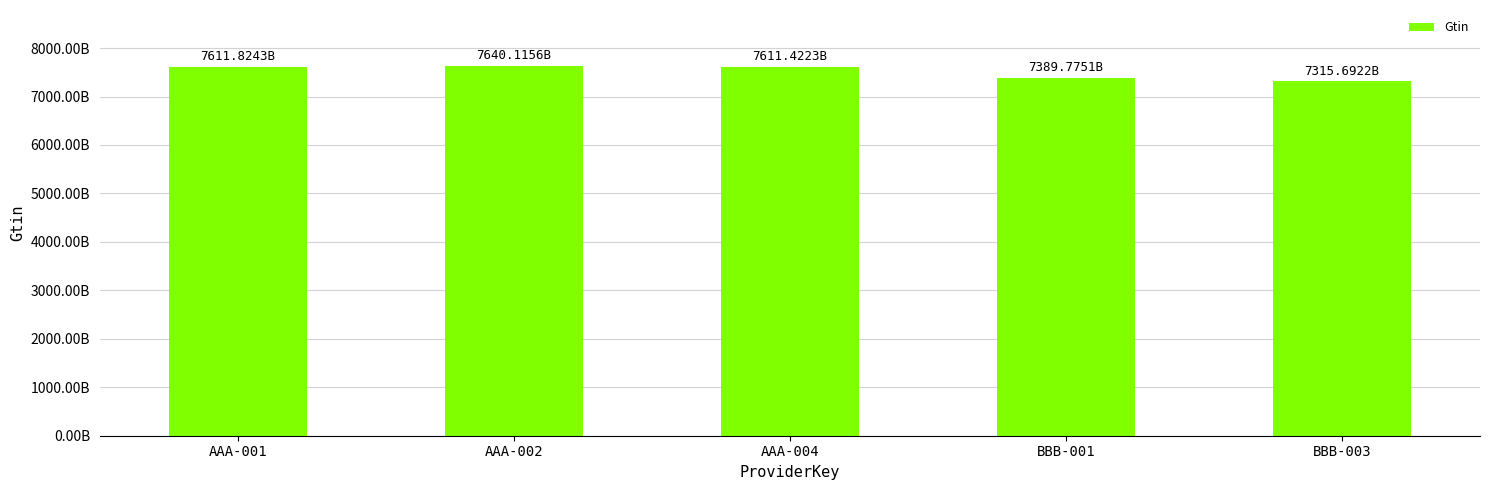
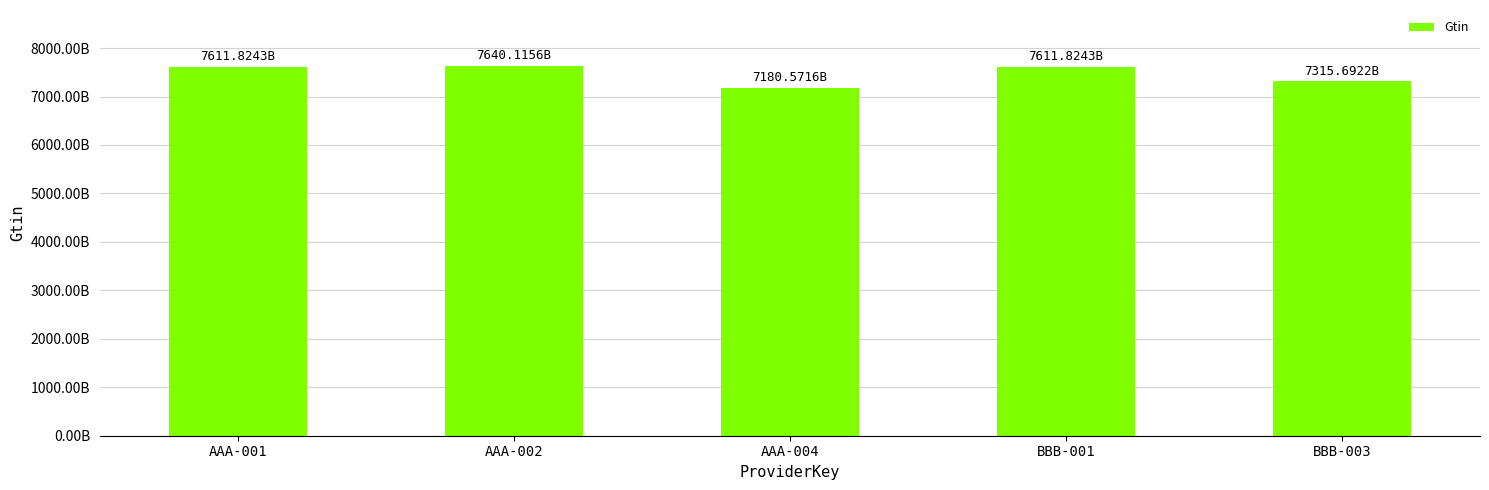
  {
    "AAA-001": "7611.8243B",
    "AAA-002": "7640.1156B",
-   "AAA-004": "7611.4223B",
-   "BBB-001": "7389.7751B",
+   "AAA-004": "7180.5716B",
+   "BBB-001": "7611.8243B",
    "BBB-003": "7315.6922B"
  }
